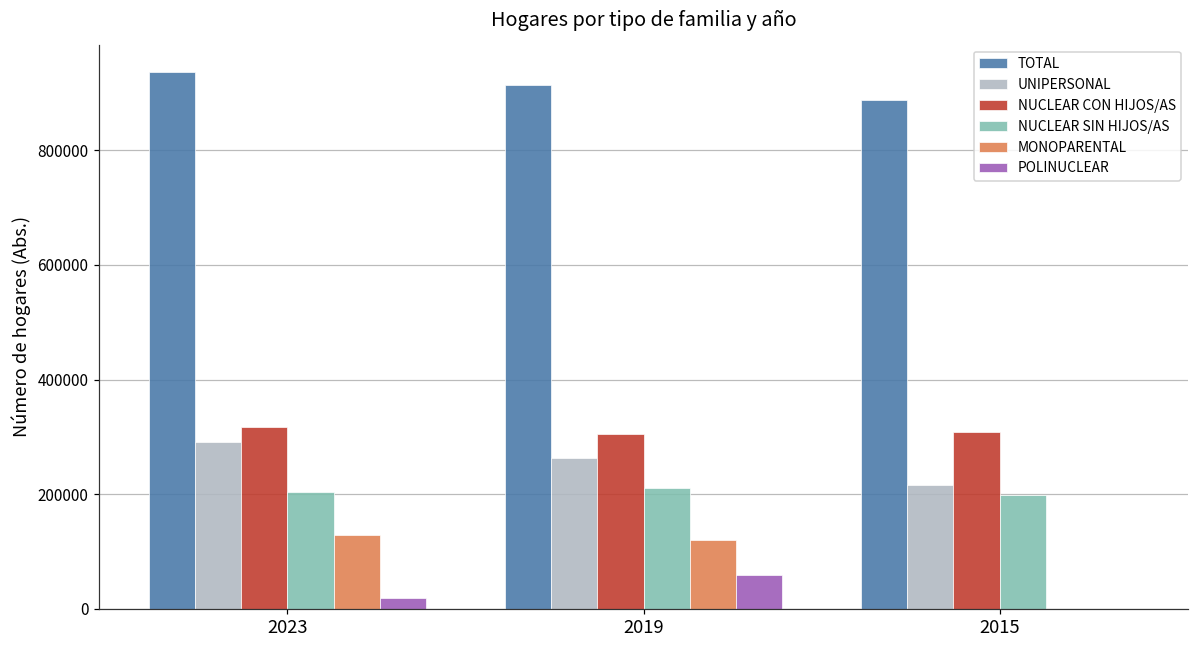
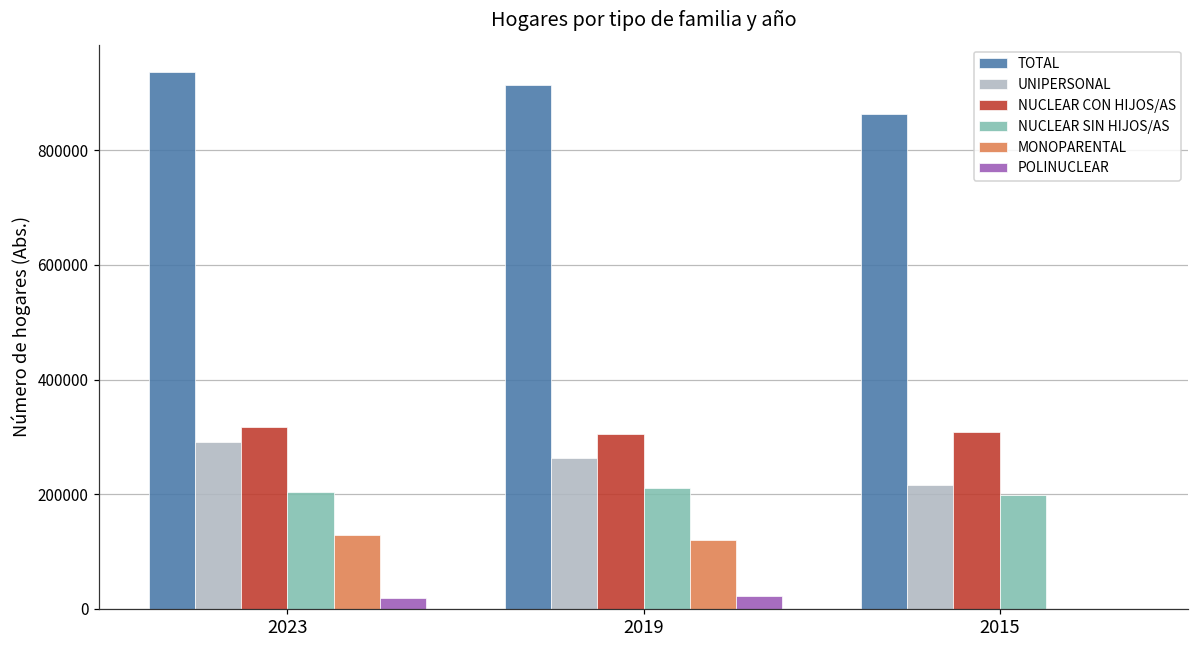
  {
    "TOTAL": {
      "2023": 940000,
      "2019": 910000,
-     "2015": 890000
+     "2015": 860000
    },
    "NUCLEAR CON HIJOS/AS": {
      "2023": 320000,
      "2019": 310000,
      "2015": 310000
    },
    "MONOPARENTAL": {
      "2023": 130000,
      "2019": 120000,
      "2015": 0
    },
    "POLINUCLEAR": {
      "2023": 20000,
-     "2019": 60000,
+     "2019": 20000,
      "2015": 0
    }
  }
